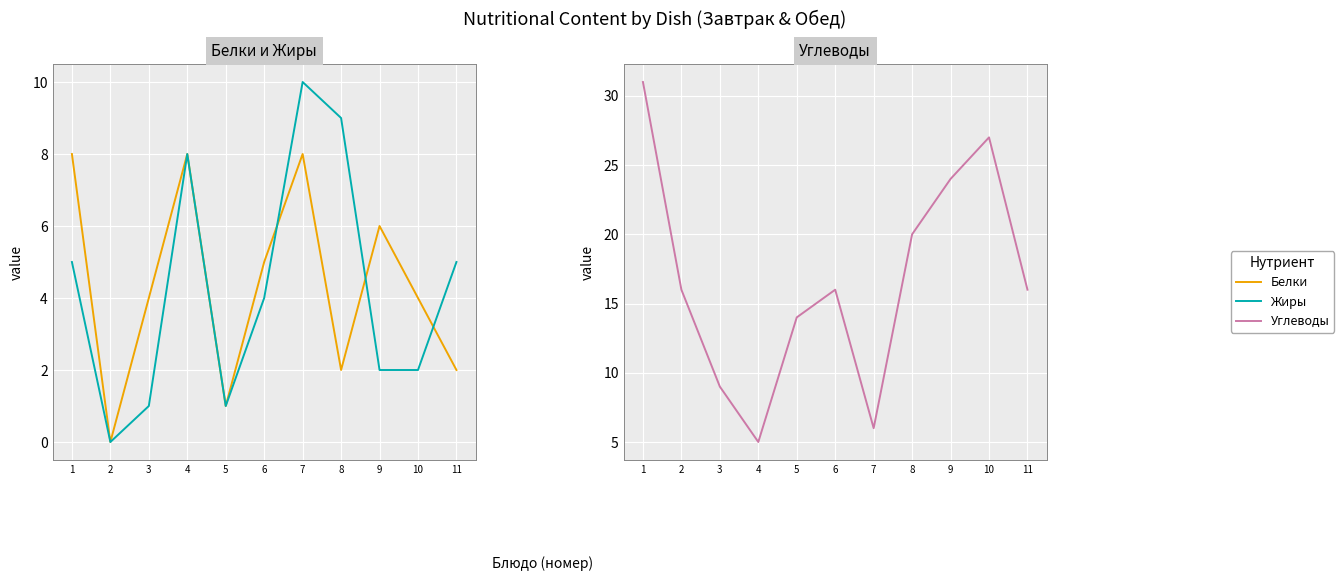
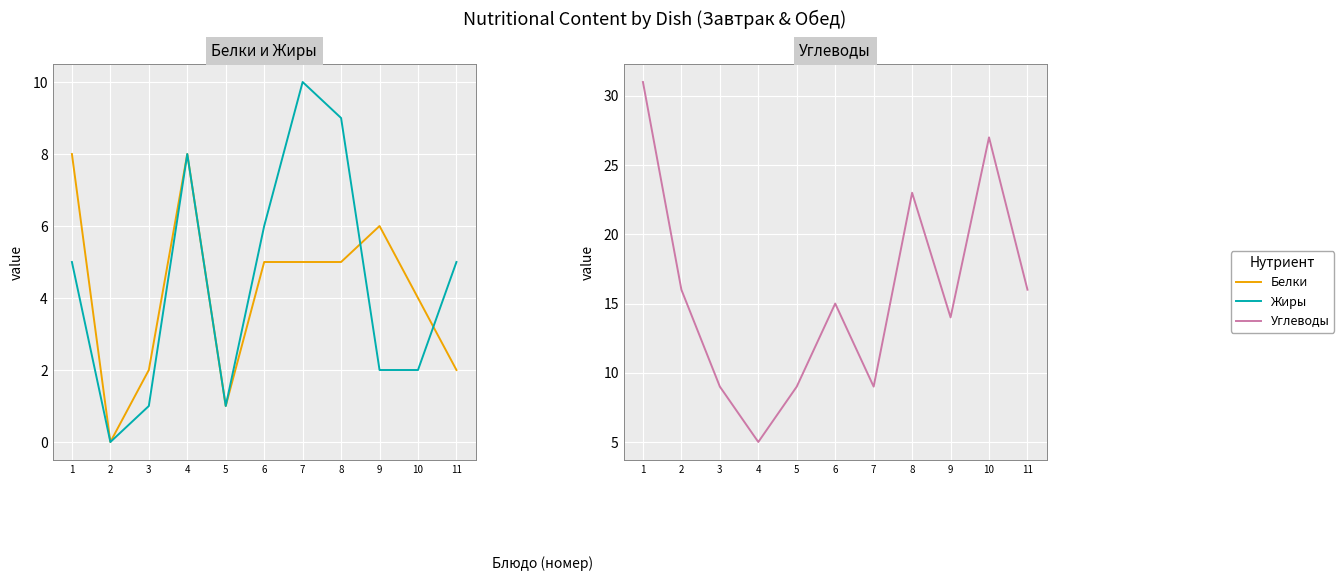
  {
    "Белки и Жиры": {
      "Белки": {
        "1": 8,
-       "3": 4,
+       "3": 2,
        "6": 5,
-       "7": 8,
-       "8": 2,
+       "7": 5,
+       "8": 5,
        "9": 6,
        "10": 4,
        "11": 2
      },
      "Жиры": {
        "1": 5,
        "3": 1,
-       "6": 4,
+       "6": 6,
        "7": 10,
        "8": 9,
        "9": 2,
        "10": 2,
        "11": 5
      }
    },
    "Углеводы": {
      "1": 31,
      "2": 16,
      "3": 9,
      "4": 5,
-     "5": 14,
-     "6": 16,
-     "7": 6,
-     "8": 20,
-     "9": 24,
+     "5": 9,
+     "6": 15,
+     "7": 9,
+     "8": 23,
+     "9": 14,
      "10": 27,
      "11": 16
    }
  }
